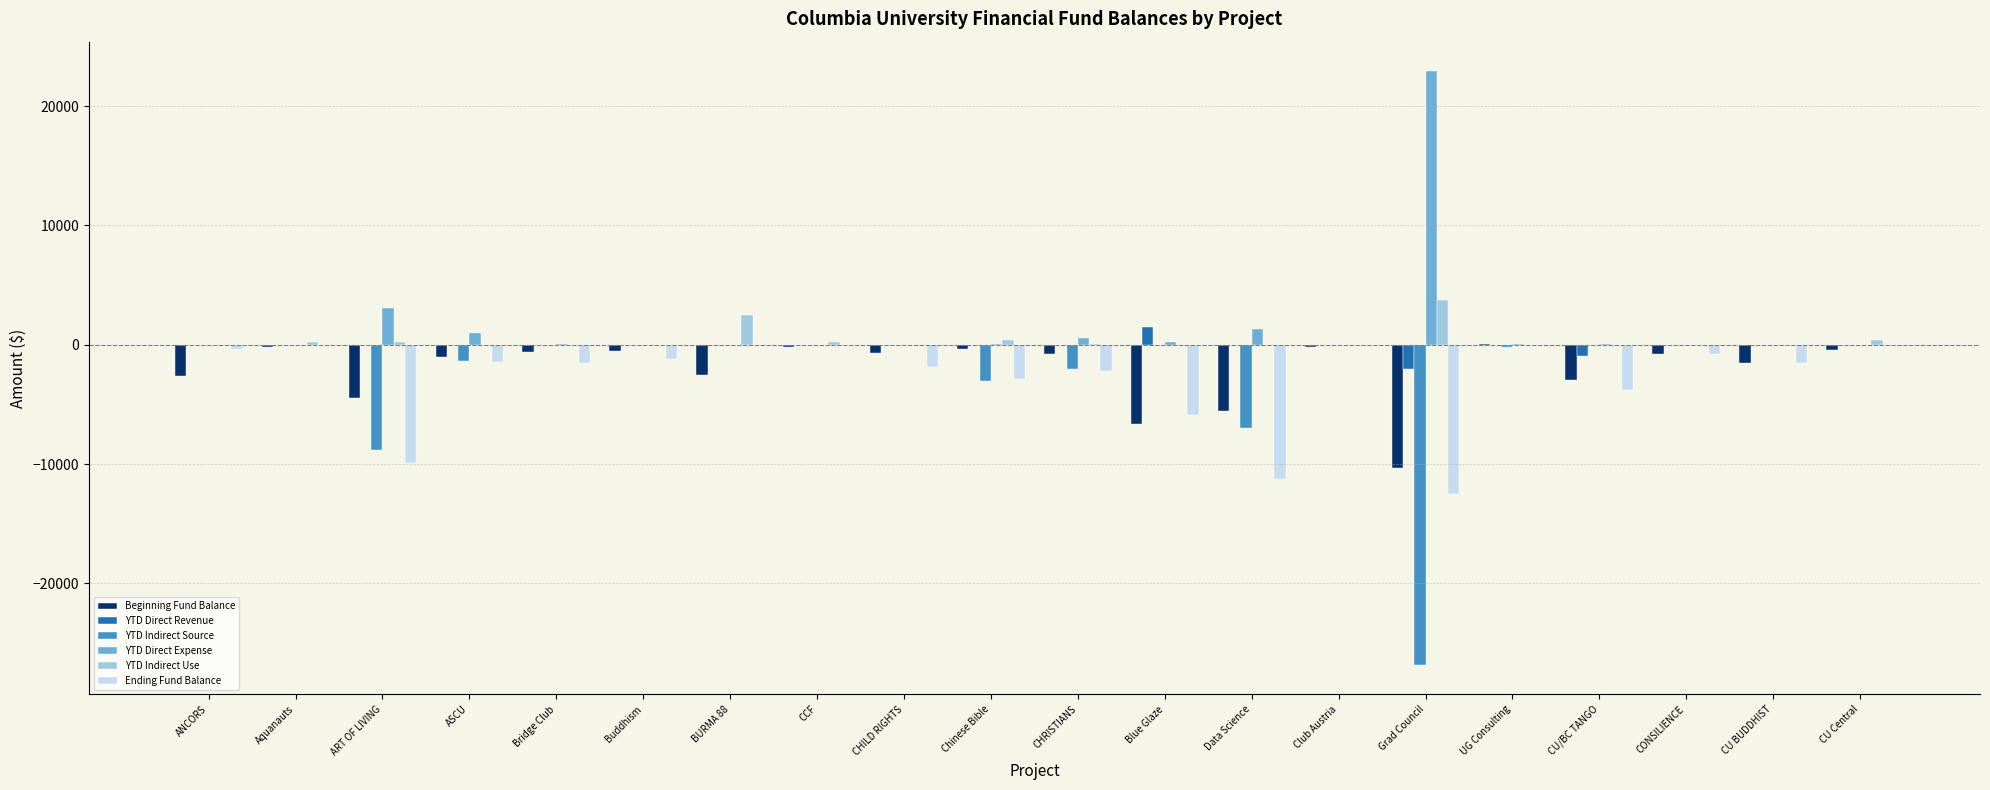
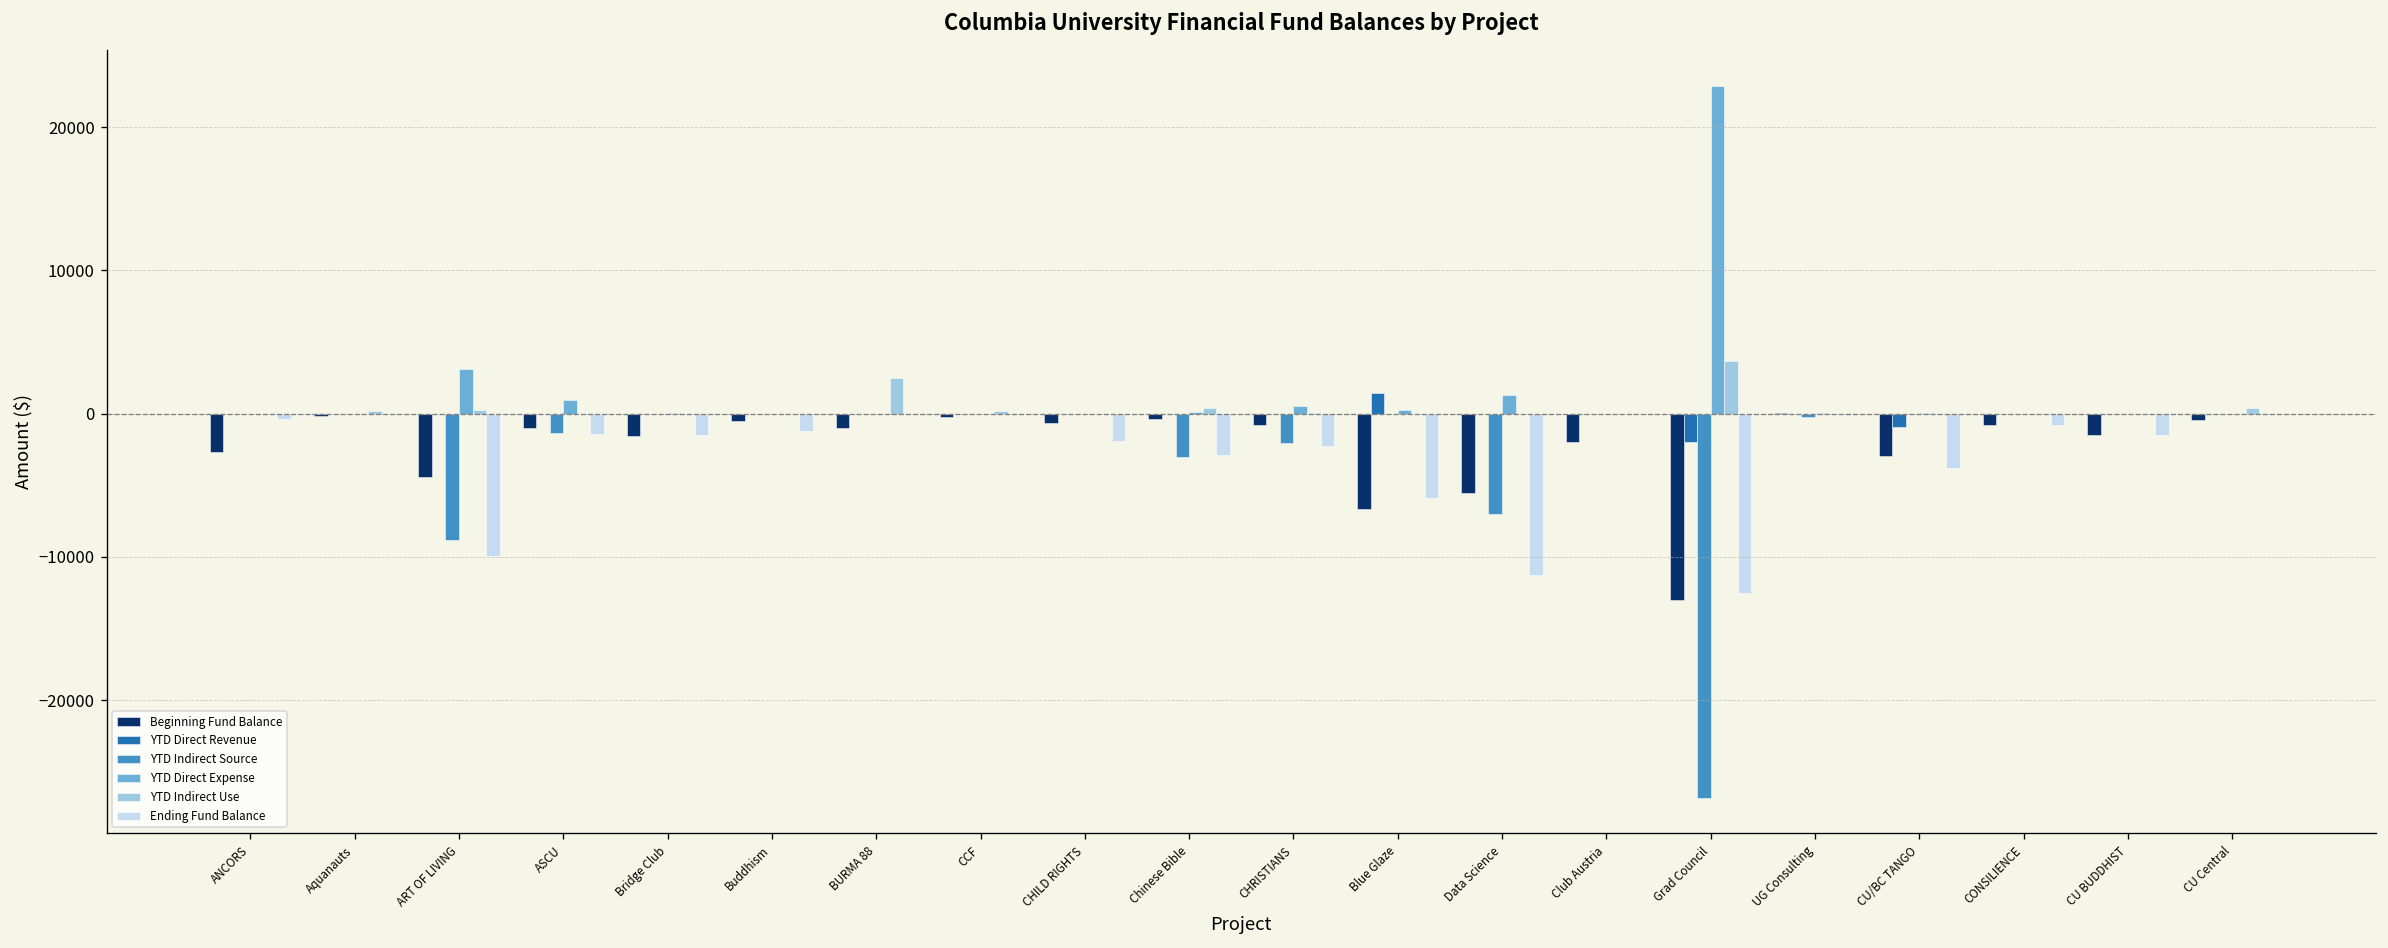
  {
    "Beginning Fund Balance": {
      "ANCORS": -2600,
      "ART OF LIVING": -4400,
      "ASCU": -1000,
-     "Bridge Club": -600,
+     "Bridge Club": -1500,
      "Buddhism": -500,
-     "BURMA 88": -2500,
+     "BURMA 88": -1000,
      "CCF": -200,
      "CHILD RIGHTS": -700,
      "Chinese Bible": -400,
      "CHRISTIANS": -800,
      "Blue Glaze": -6700,
      "Data Science": -5600,
-     "Club Austria": -200,
-     "Grad Council": -10300,
+     "Club Austria": -1900,
+     "Grad Council": -13000,
      "CU/BC TANGO": -2900,
      "CONSILIENCE": -800,
      "CU BUDDHIST": -1500,
      "CU Central": -500
    }
  }
